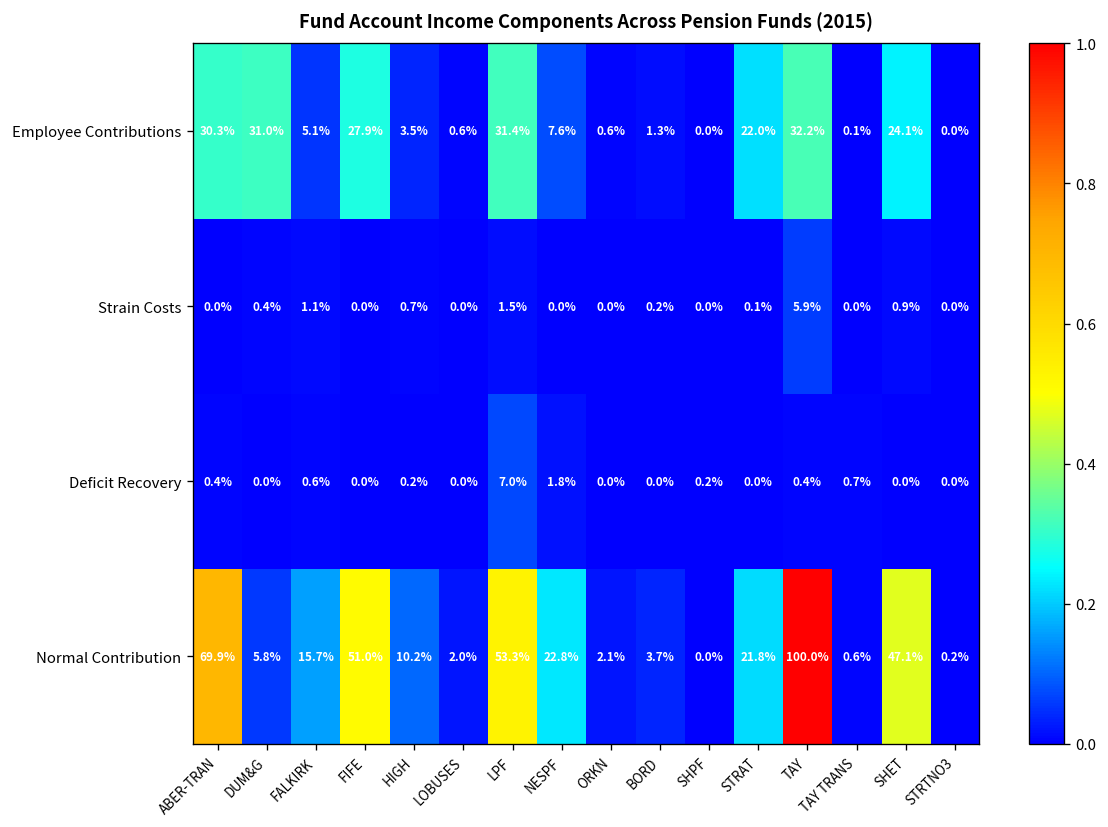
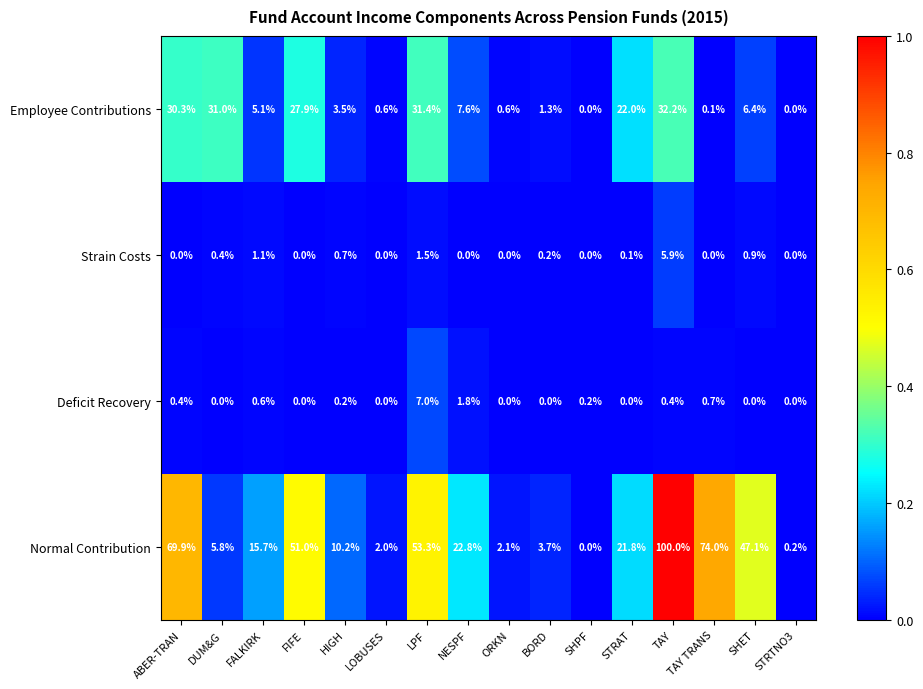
  {
    "Employee Contributions": {
      "ABER-TRAN": "30.3%",
      "DUM&G": "31.0%",
      "FALKIRK": "5.1%",
      "FIFE": "27.9%",
      "HIGH": "3.5%",
      "LOBUSES": "0.6%",
      "LPF": "31.4%",
      "NESPF": "7.6%",
      "ORKN": "0.6%",
      "BORD": "1.3%",
      "SHPF": "0.0%",
      "STRAT": "22.0%",
      "TAY": "32.2%",
      "TAY TRANS": "0.1%",
-     "SHET": "24.1%",
+     "SHET": "6.4%",
      "STRTNO3": "0.0%"
    },
    "Strain Costs": {
      "ABER-TRAN": "0.0%",
      "DUM&G": "0.4%",
      "FALKIRK": "1.1%",
      "FIFE": "0.0%",
      "HIGH": "0.7%",
      "LOBUSES": "0.0%",
      "LPF": "1.5%",
      "NESPF": "0.0%",
      "ORKN": "0.0%",
      "BORD": "0.2%",
      "SHPF": "0.0%",
      "STRAT": "0.1%",
      "TAY": "5.9%",
      "TAY TRANS": "0.0%",
      "SHET": "0.9%",
      "STRTNO3": "0.0%"
    },
    "Deficit Recovery": {
      "ABER-TRAN": "0.4%",
      "DUM&G": "0.0%",
      "FALKIRK": "0.6%",
      "FIFE": "0.0%",
      "HIGH": "0.2%",
      "LOBUSES": "0.0%",
      "LPF": "7.0%",
      "NESPF": "1.8%",
      "ORKN": "0.0%",
      "BORD": "0.0%",
      "SHPF": "0.2%",
      "STRAT": "0.0%",
      "TAY": "0.4%",
      "TAY TRANS": "0.7%",
      "SHET": "0.0%",
      "STRTNO3": "0.0%"
    },
    "Normal Contribution": {
      "ABER-TRAN": "69.9%",
      "DUM&G": "5.8%",
      "FALKIRK": "15.7%",
      "FIFE": "51.0%",
      "HIGH": "10.2%",
      "LOBUSES": "2.0%",
      "LPF": "53.3%",
      "NESPF": "22.8%",
      "ORKN": "2.1%",
      "BORD": "3.7%",
      "SHPF": "0.0%",
      "STRAT": "21.8%",
      "TAY": "100.0%",
-     "TAY TRANS": "0.6%",
+     "TAY TRANS": "74.0%",
      "SHET": "47.1%",
      "STRTNO3": "0.2%"
    }
  }
